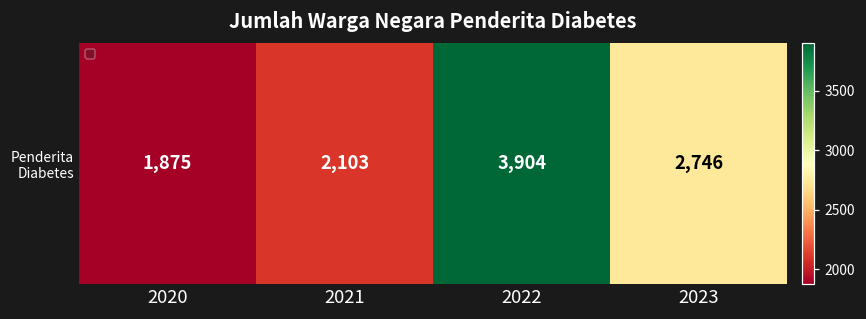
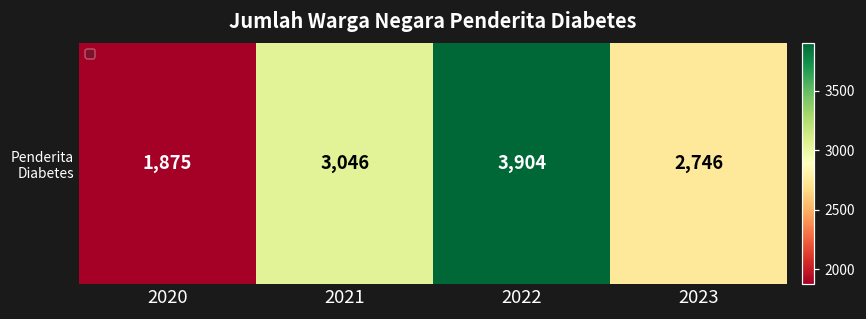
  {
    "Penderita Diabetes": {
      "2020": "1,875",
-     "2021": "2,103",
+     "2021": "3,046",
      "2022": "3,904",
      "2023": "2,746"
    }
  }
